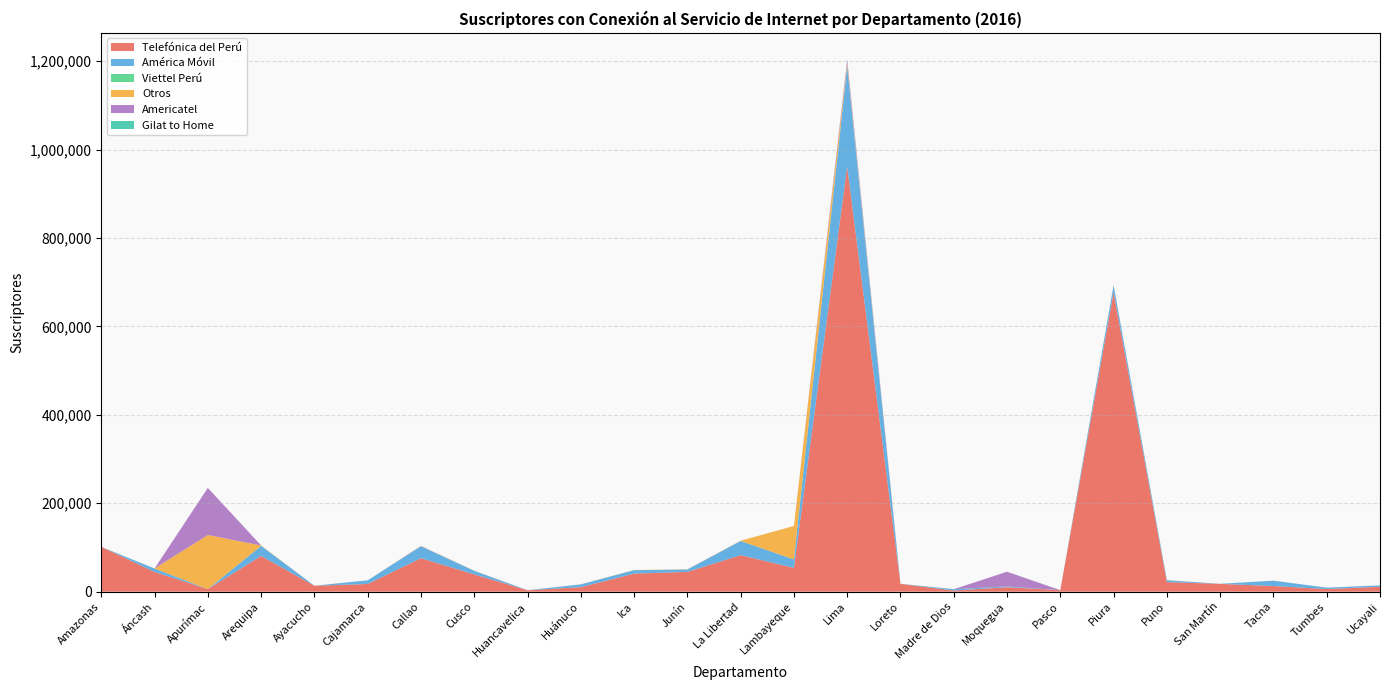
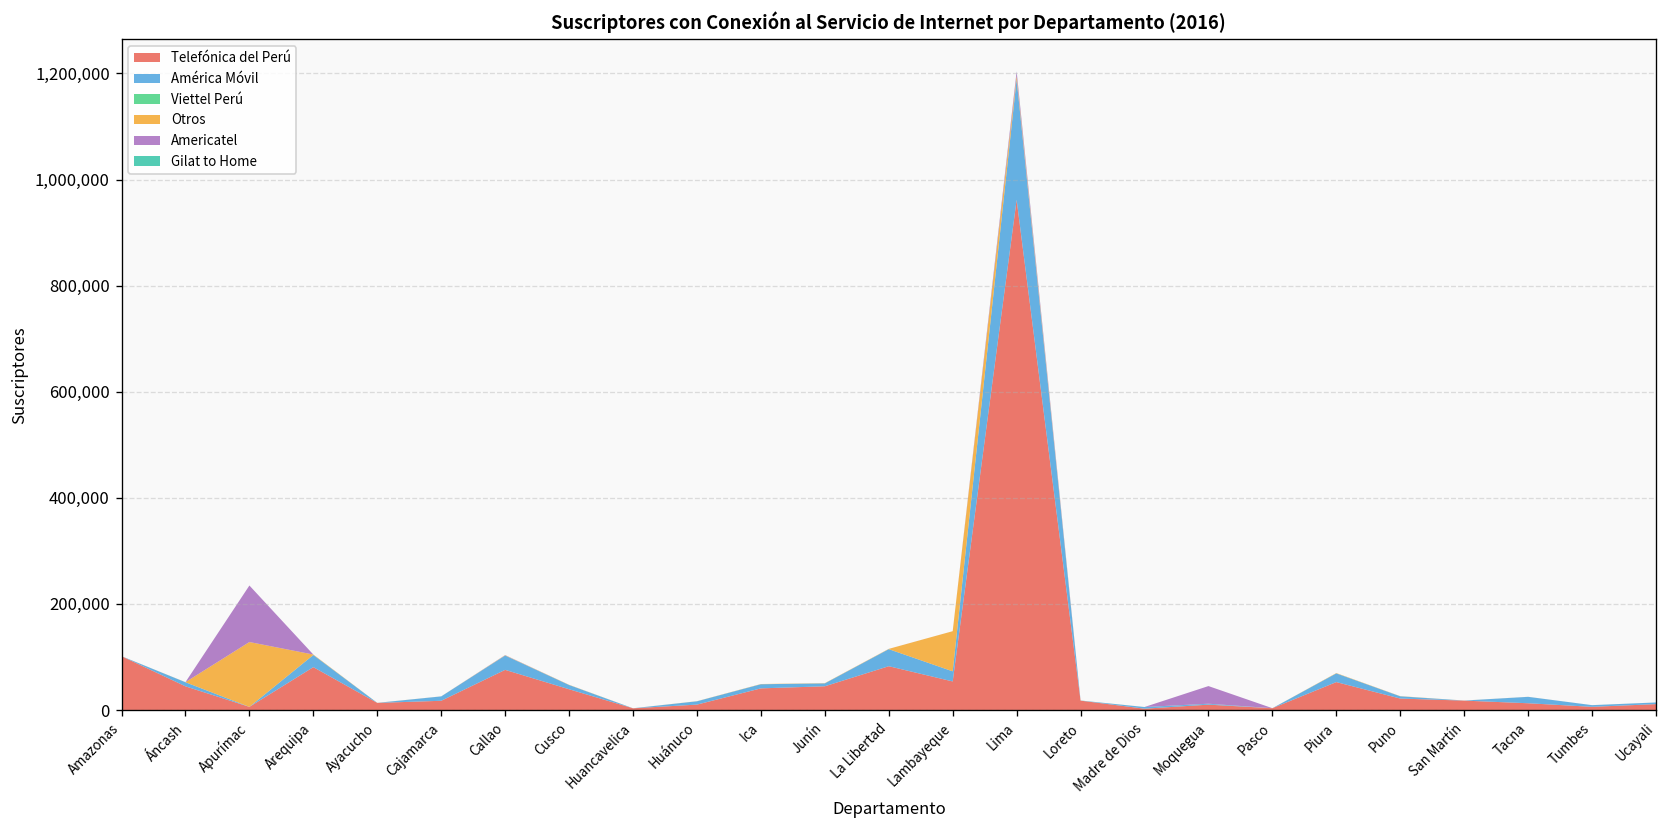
  {
    "Telefónica del Perú": {
      "Áncash": "40,000",
      "Arequipa": "80,000",
      "Cajamarca": "20,000",
      "Callao": "80,000",
      "Cusco": "40,000",
      "Huánuco": "10,000",
      "Ica": "40,000",
      "La Libertad": "80,000",
      "Lambayeque": "50,000",
      "Lima": "960,000",
-     "Piura": "680,000",
+     "Piura": "50,000",
      "Tacna": "10,000"
    },
    "Otros": {
      "Apurímac": "120,000",
      "Lima": "10,000"
    }
  }
